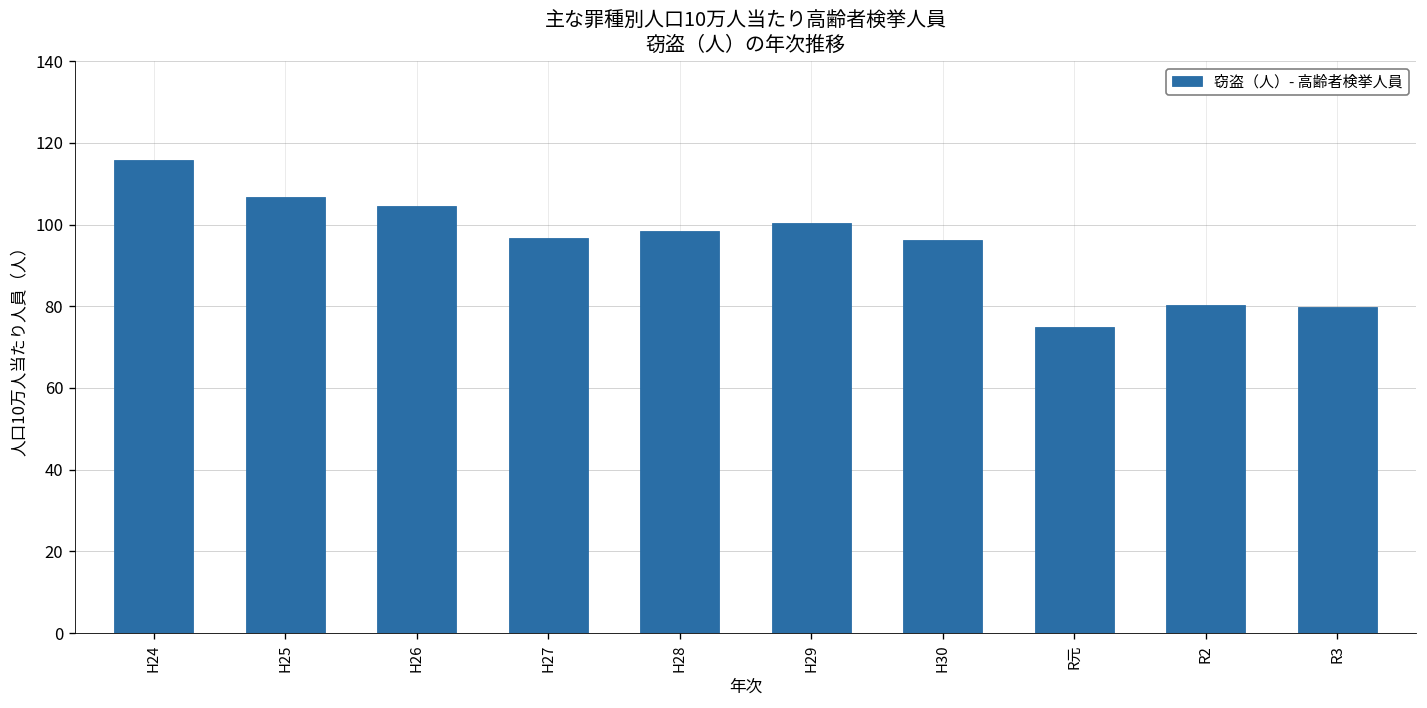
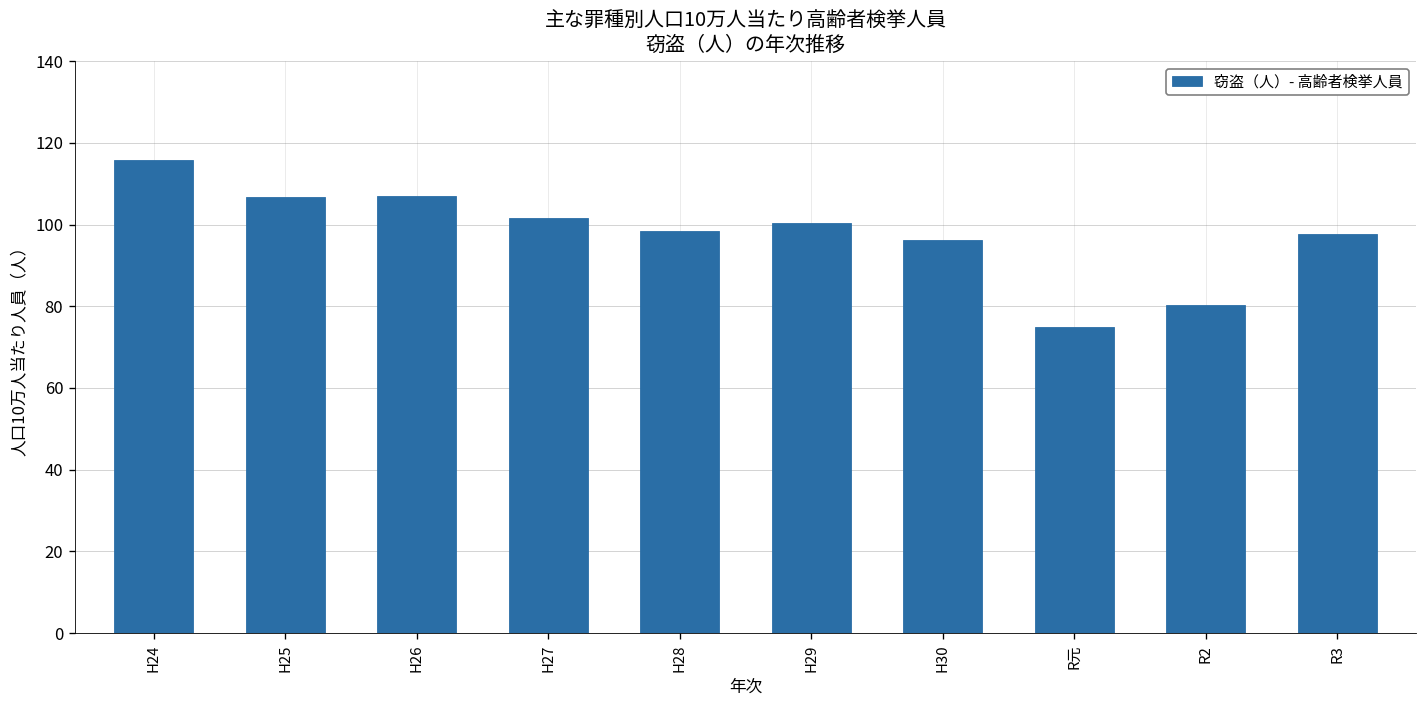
  {
    "H24": 116,
    "H25": 107,
-   "H26": 105,
-   "H27": 97,
+   "H26": 107,
+   "H27": 102,
    "H28": 98,
    "H29": 100,
    "H30": 96,
    "R元": 75,
    "R2": 80,
-   "R3": 80
+   "R3": 98
  }
